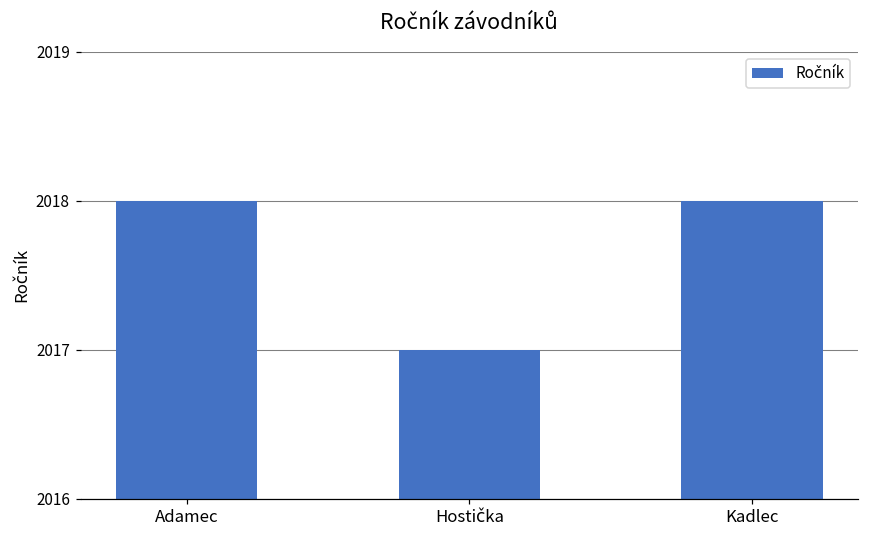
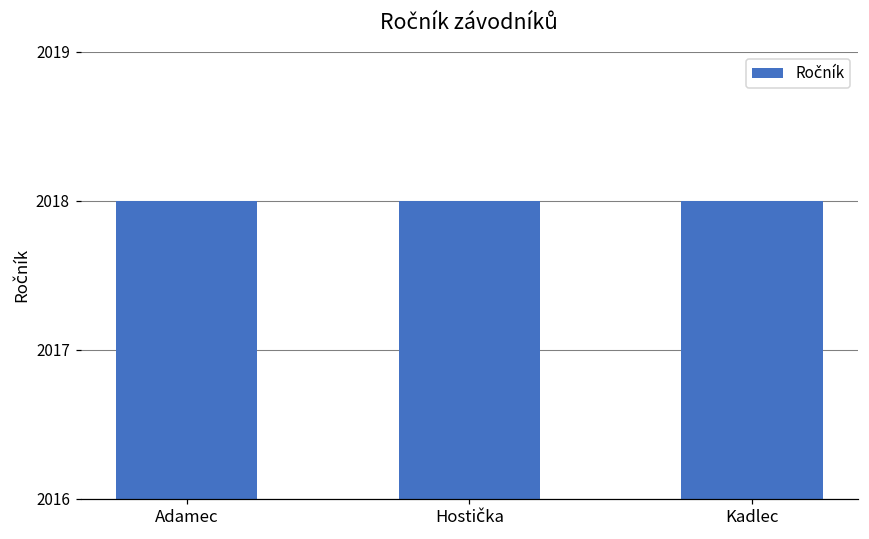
  {
    "Adamec": 2018,
-   "Hostička": 2017,
+   "Hostička": 2018,
    "Kadlec": 2018
  }
